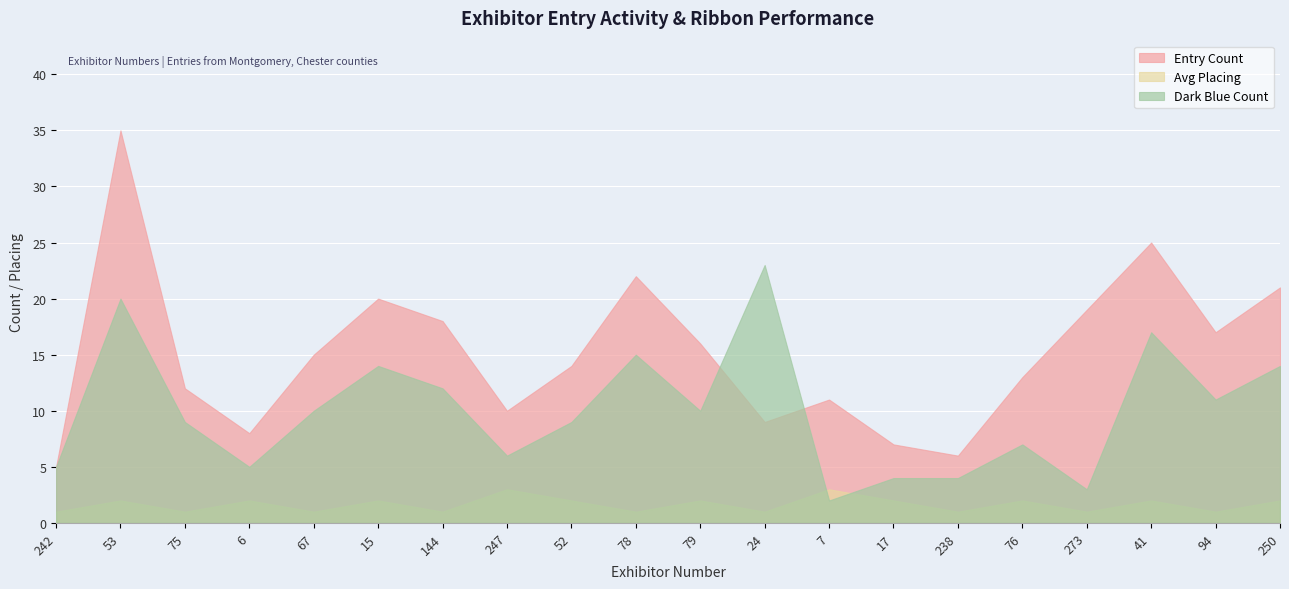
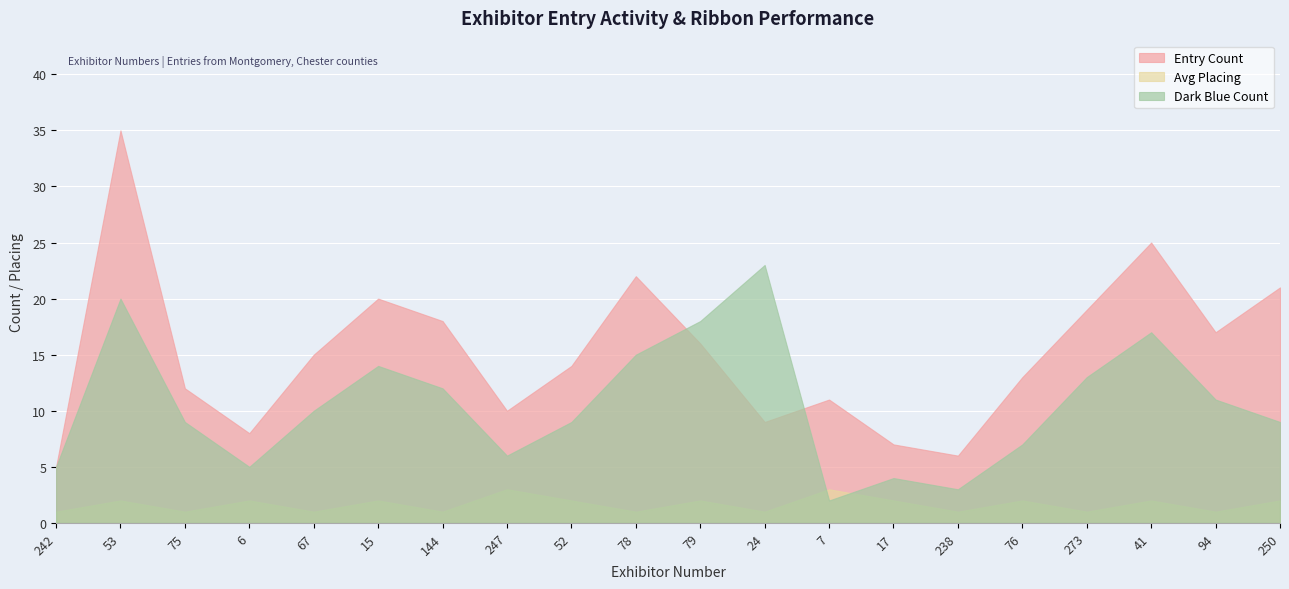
  {
    "Dark Blue Count": {
      "53": 20,
      "75": 9,
      "6": 5,
      "67": 10,
      "15": 14,
      "144": 12,
      "247": 6,
      "52": 9,
      "78": 15,
-     "79": 10,
+     "79": 18,
      "24": 23,
      "7": 2,
      "17": 4,
-     "238": 4,
+     "238": 3,
      "76": 7,
-     "273": 3,
+     "273": 13,
      "41": 17,
      "94": 11,
-     "250": 14
+     "250": 9
    }
  }
